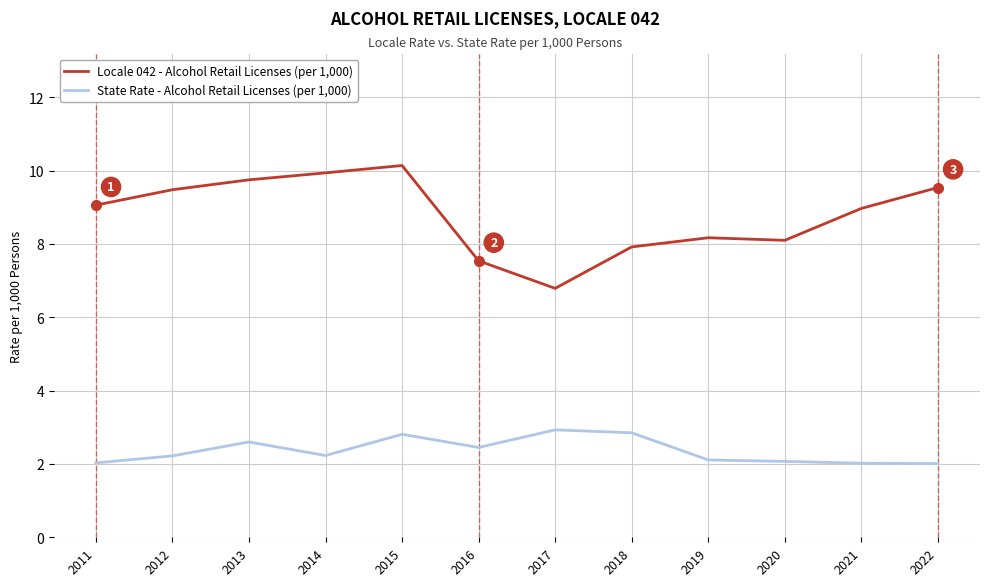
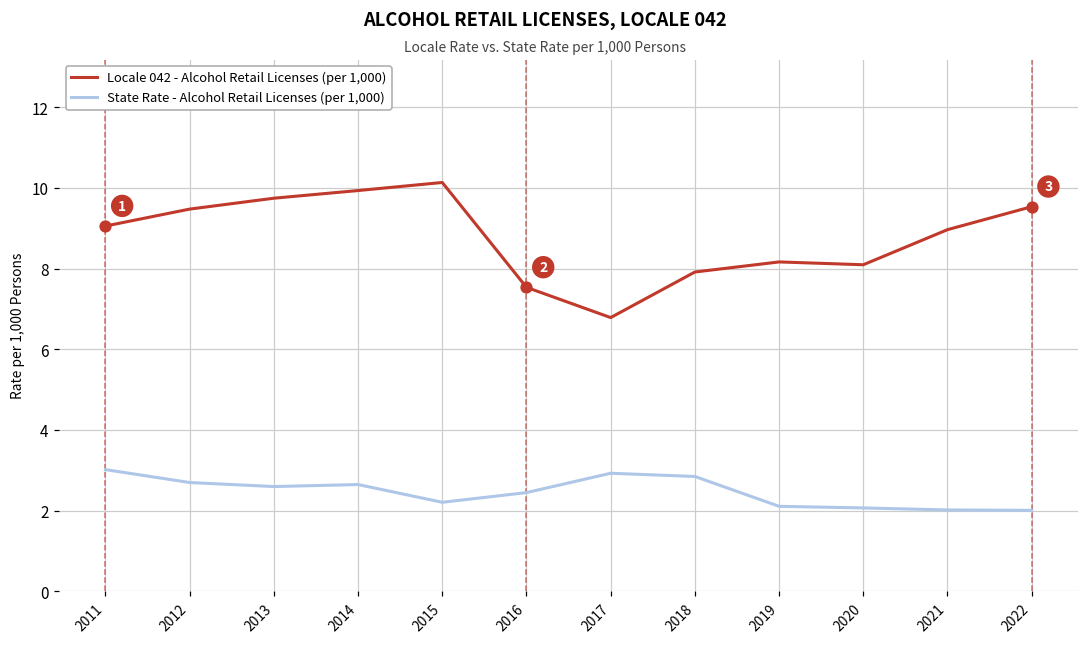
  {
    "State Rate - Alcohol Retail Licenses (per 1,000)": {
-     "2011": 2.0,
-     "2012": 2.2,
+     "2011": 3.0,
+     "2012": 2.7,
      "2013": 2.6,
-     "2014": 2.2,
-     "2015": 2.8,
+     "2014": 2.7,
+     "2015": 2.2,
      "2016": 2.5,
      "2017": 2.9,
      "2018": 2.9,
      "2019": 2.1,
      "2020": 2.1,
      "2021": 2.0,
      "2022": 2.0
    }
  }
